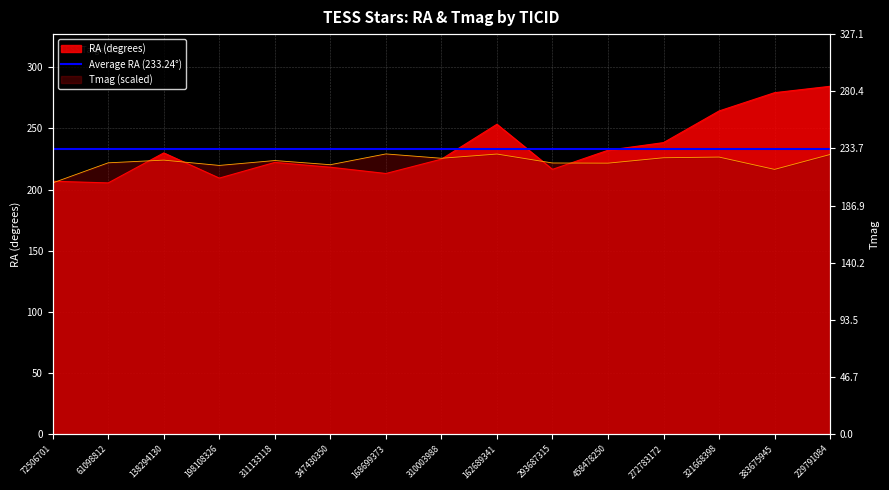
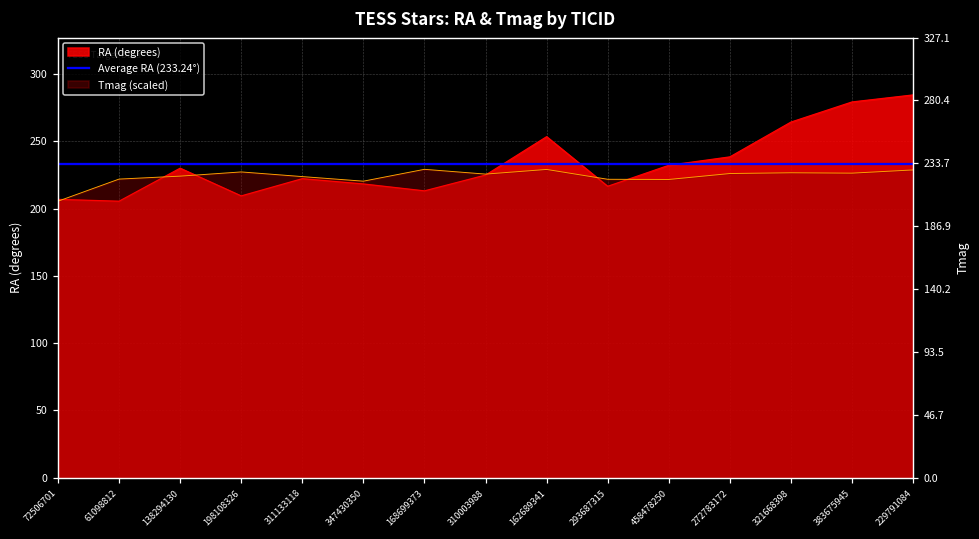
  {
    "RA (degrees)": {
      "61098812": 205,
      "138294130": 230,
      "198108326": 209,
      "168699373": 213,
      "162689341": 253,
      "293687315": 217,
      "458478250": 232,
      "272783172": 238,
      "321668398": 264,
      "383675945": 279,
      "229791084": 284
    },
    "Tmag (scaled)": {
      "61098812": 222,
      "138294130": 224,
-     "198108326": 220,
+     "198108326": 227,
      "168699373": 229,
      "162689341": 229,
      "293687315": 222,
      "458478250": 222,
      "272783172": 226,
      "321668398": 227,
-     "383675945": 217,
+     "383675945": 226,
      "229791084": 229
    }
  }
